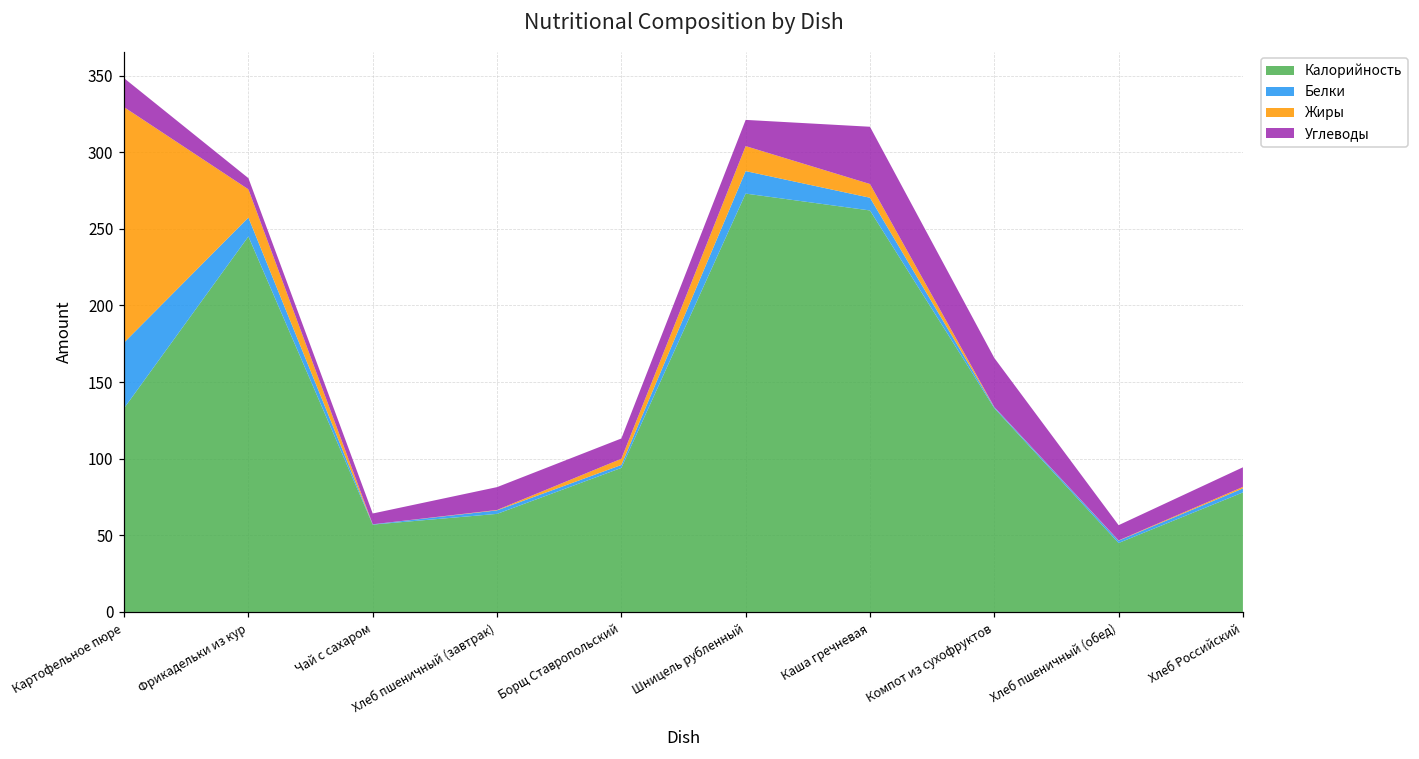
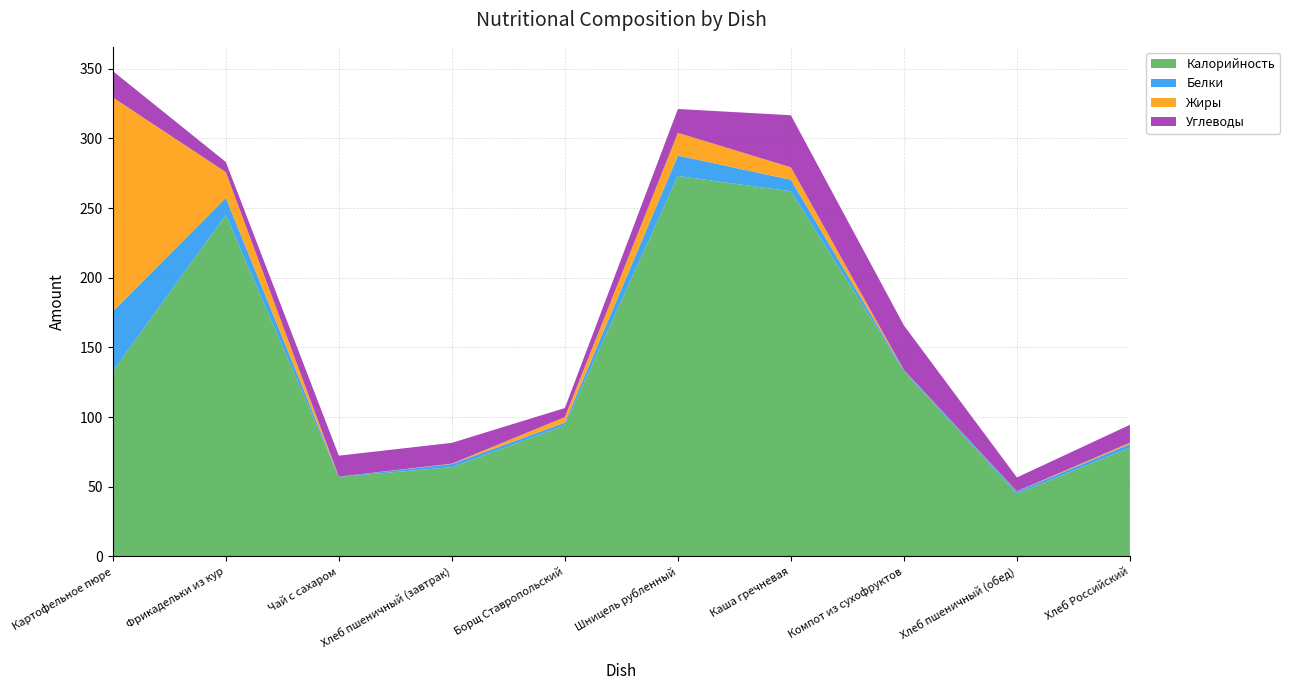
  {
    "Калорийность": {
      "Картофельное пюре": 133,
      "Фрикадельки из кур": 245,
      "Хлеб пшеничный (завтрак)": 64,
      "Борщ Ставропольский": 94,
      "Шницель рубленный": 273,
      "Каша гречневая": 262,
      "Хлеб Российский": 78
    },
    "Белки": {
      "Картофельное пюре": 43,
      "Фрикадельки из кур": 12,
      "Борщ Ставропольский": 2,
      "Шницель рубленный": 15,
      "Каша гречневая": 8
    },
    "Жиры": {
      "Картофельное пюре": 154,
      "Фрикадельки из кур": 18,
      "Борщ Ставропольский": 4,
      "Шницель рубленный": 16,
      "Каша гречневая": 9
    },
    "Углеводы": {
      "Картофельное пюре": 19,
      "Фрикадельки из кур": 7,
-     "Чай с сахаром": 7,
+     "Чай с сахаром": 15,
      "Хлеб пшеничный (завтрак)": 15,
-     "Борщ Ставропольский": 13,
+     "Борщ Ставропольский": 6,
      "Шницель рубленный": 17,
      "Каша гречневая": 37,
      "Компот из сухофруктов": 32,
      "Хлеб пшеничный (обед)": 10,
      "Хлеб Российский": 13
    }
  }
